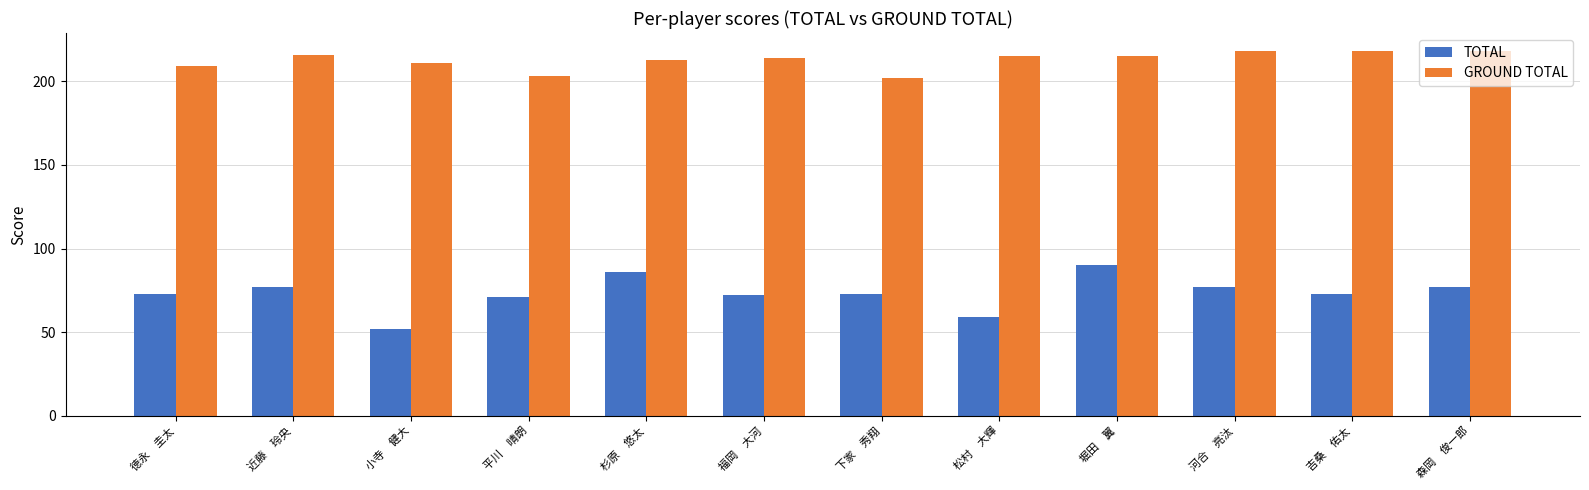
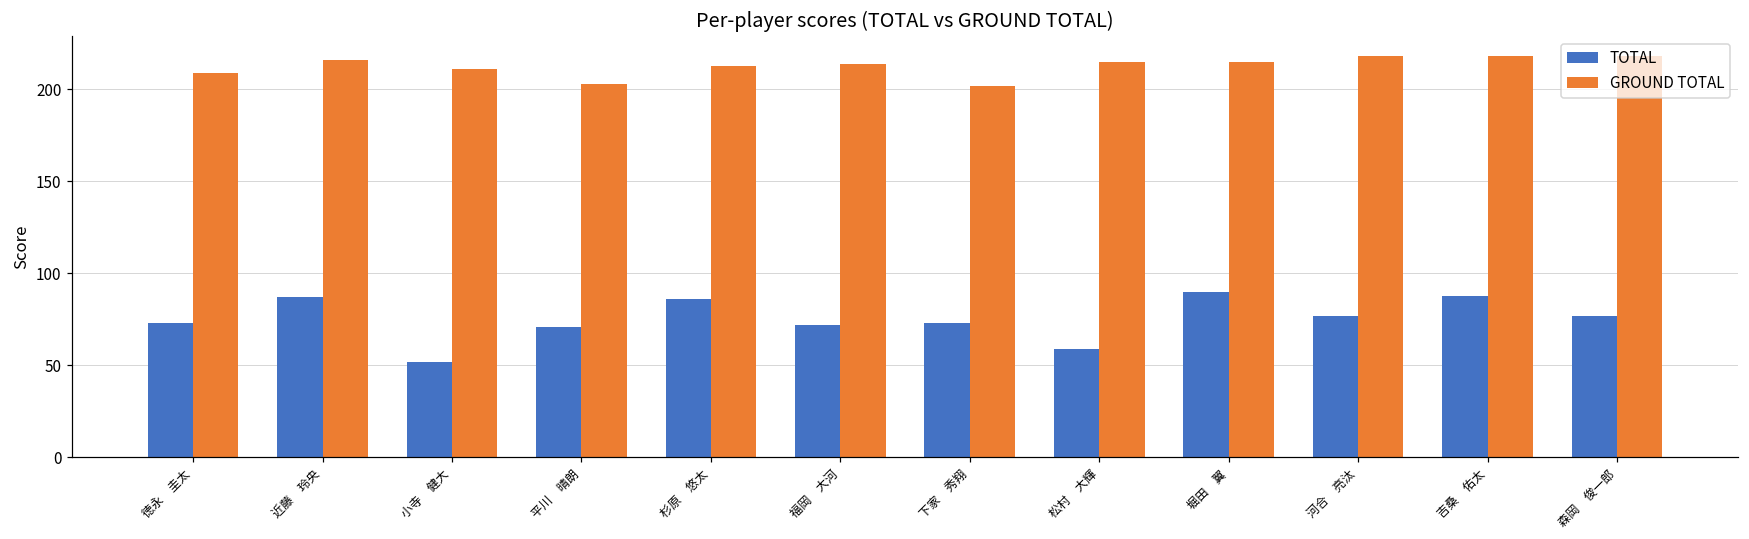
  {
    "TOTAL": {
      "徳永 圭太": 73,
-     "近藤 玲央": 77,
+     "近藤 玲央": 87,
      "小寺 健大": 52,
      "平川 晴朗": 71,
      "杉原 悠太": 86,
      "福岡 大河": 72,
      "下家 秀翔": 73,
      "松村 大輝": 59,
      "堀田 翼": 90,
      "河合 亮汰": 77,
-     "吉桑 佑太": 73,
+     "吉桑 佑太": 88,
      "森岡 俊一郎": 77
    },
    "GROUND TOTAL": {
      "徳永 圭太": 209,
      "近藤 玲央": 216,
      "小寺 健大": 211,
      "平川 晴朗": 203,
      "杉原 悠太": 213,
      "福岡 大河": 214,
      "下家 秀翔": 202,
      "松村 大輝": 215,
      "堀田 翼": 215,
      "河合 亮汰": 218,
      "吉桑 佑太": 218
    }
  }
